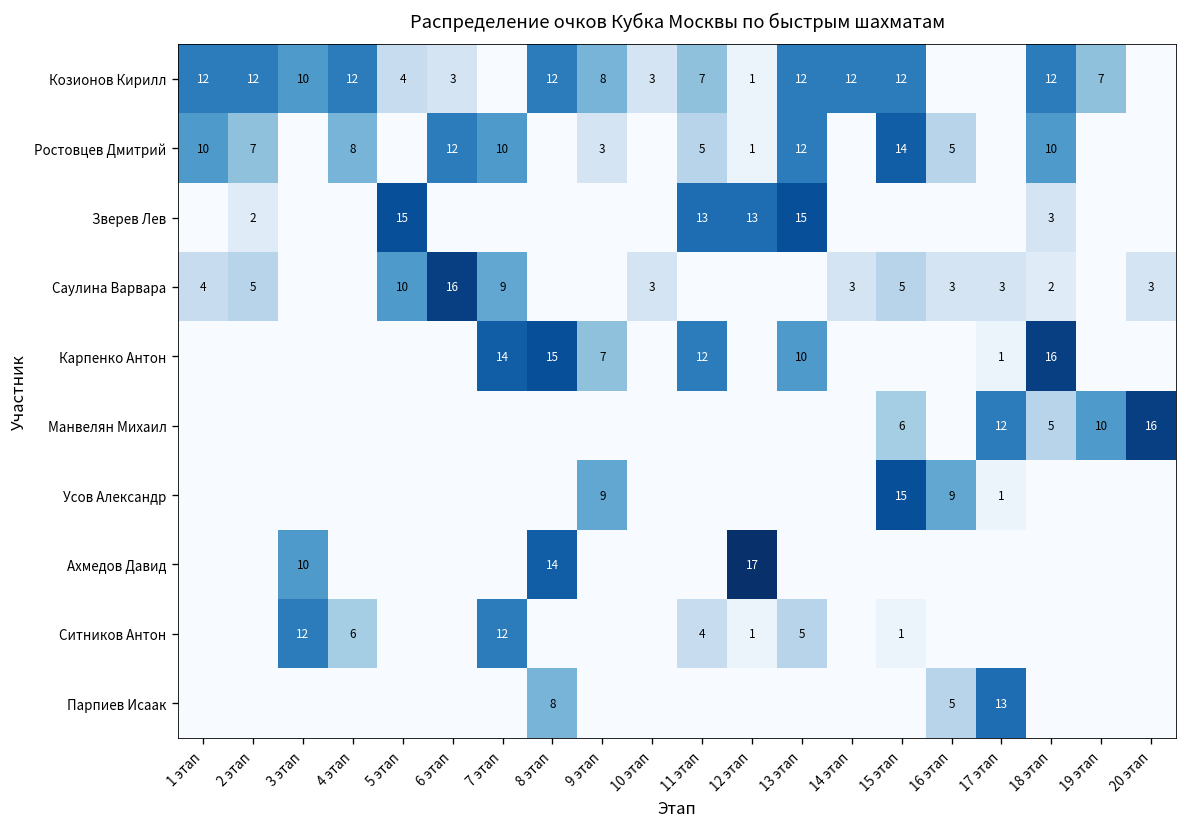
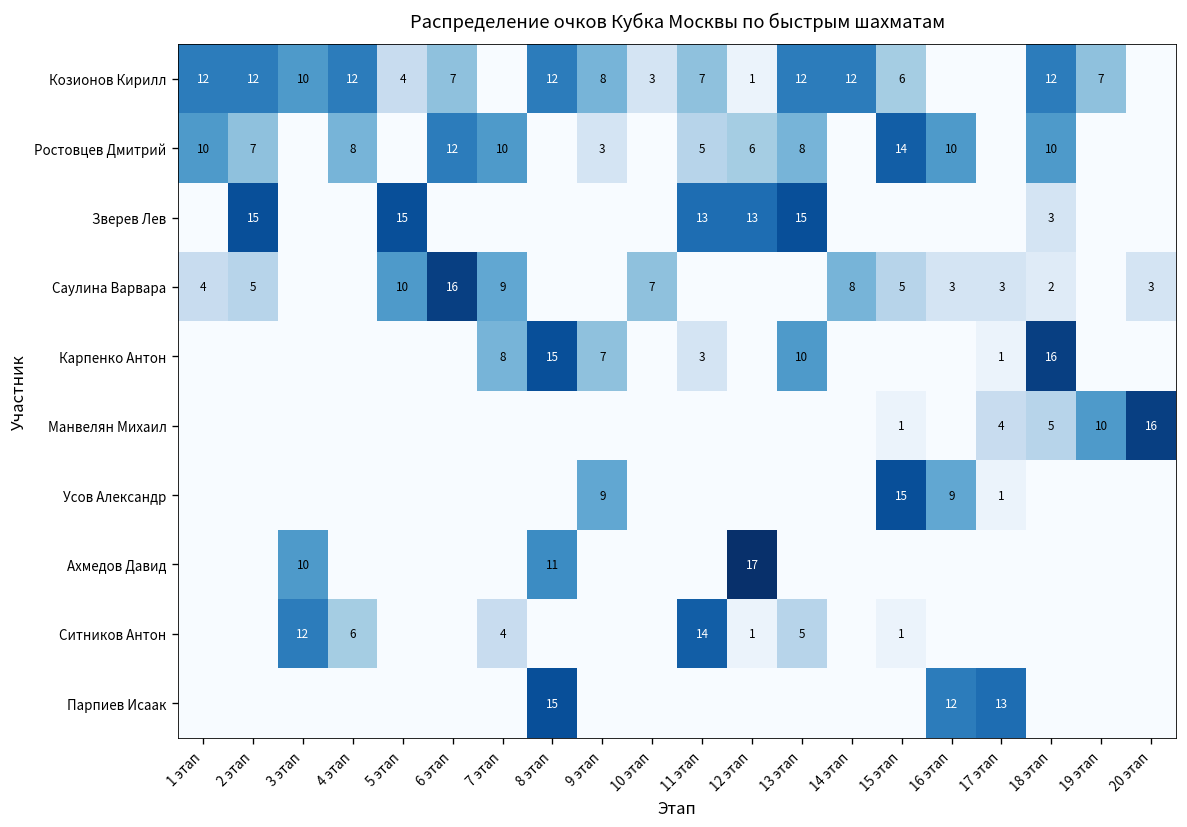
  {
    "Козионов Кирилл": {
      "1 этап": 12,
      "2 этап": 12,
      "3 этап": 10,
      "4 этап": 12,
      "5 этап": 4,
-     "6 этап": 3,
+     "6 этап": 7,
      "8 этап": 12,
      "9 этап": 8,
      "10 этап": 3,
      "11 этап": 7,
      "12 этап": 1,
      "13 этап": 12,
      "14 этап": 12,
-     "15 этап": 12,
+     "15 этап": 6,
      "18 этап": 12,
      "19 этап": 7
    },
    "Ростовцев Дмитрий": {
      "1 этап": 10,
      "2 этап": 7,
      "4 этап": 8,
      "6 этап": 12,
      "7 этап": 10,
      "9 этап": 3,
      "11 этап": 5,
-     "12 этап": 1,
-     "13 этап": 12,
+     "12 этап": 6,
+     "13 этап": 8,
      "15 этап": 14,
-     "16 этап": 5,
+     "16 этап": 10,
      "18 этап": 10
    },
    "Зверев Лев": {
-     "2 этап": 2,
+     "2 этап": 15,
      "5 этап": 15,
      "11 этап": 13,
      "12 этап": 13,
      "13 этап": 15,
      "18 этап": 3
    },
    "Саулина Варвара": {
      "1 этап": 4,
      "2 этап": 5,
      "5 этап": 10,
      "6 этап": 16,
      "7 этап": 9,
-     "10 этап": 3,
-     "14 этап": 3,
+     "10 этап": 7,
+     "14 этап": 8,
      "15 этап": 5,
      "16 этап": 3,
      "17 этап": 3,
      "18 этап": 2,
      "20 этап": 3
    },
    "Карпенко Антон": {
-     "7 этап": 14,
+     "7 этап": 8,
      "8 этап": 15,
      "9 этап": 7,
-     "11 этап": 12,
+     "11 этап": 3,
      "13 этап": 10,
      "17 этап": 1,
      "18 этап": 16
    },
    "Манвелян Михаил": {
-     "15 этап": 6,
-     "17 этап": 12,
+     "15 этап": 1,
+     "17 этап": 4,
      "18 этап": 5,
      "19 этап": 10,
      "20 этап": 16
    },
    "Усов Александр": {
      "9 этап": 9,
      "15 этап": 15,
      "16 этап": 9,
      "17 этап": 1
    },
    "Ахмедов Давид": {
      "3 этап": 10,
-     "8 этап": 14,
+     "8 этап": 11,
      "12 этап": 17
    },
    "Ситников Антон": {
      "3 этап": 12,
      "4 этап": 6,
-     "7 этап": 12,
-     "11 этап": 4,
+     "7 этап": 4,
+     "11 этап": 14,
      "12 этап": 1,
      "13 этап": 5,
      "15 этап": 1
    },
    "Парпиев Исаак": {
-     "8 этап": 8,
-     "16 этап": 5,
+     "8 этап": 15,
+     "16 этап": 12,
      "17 этап": 13
    }
  }
